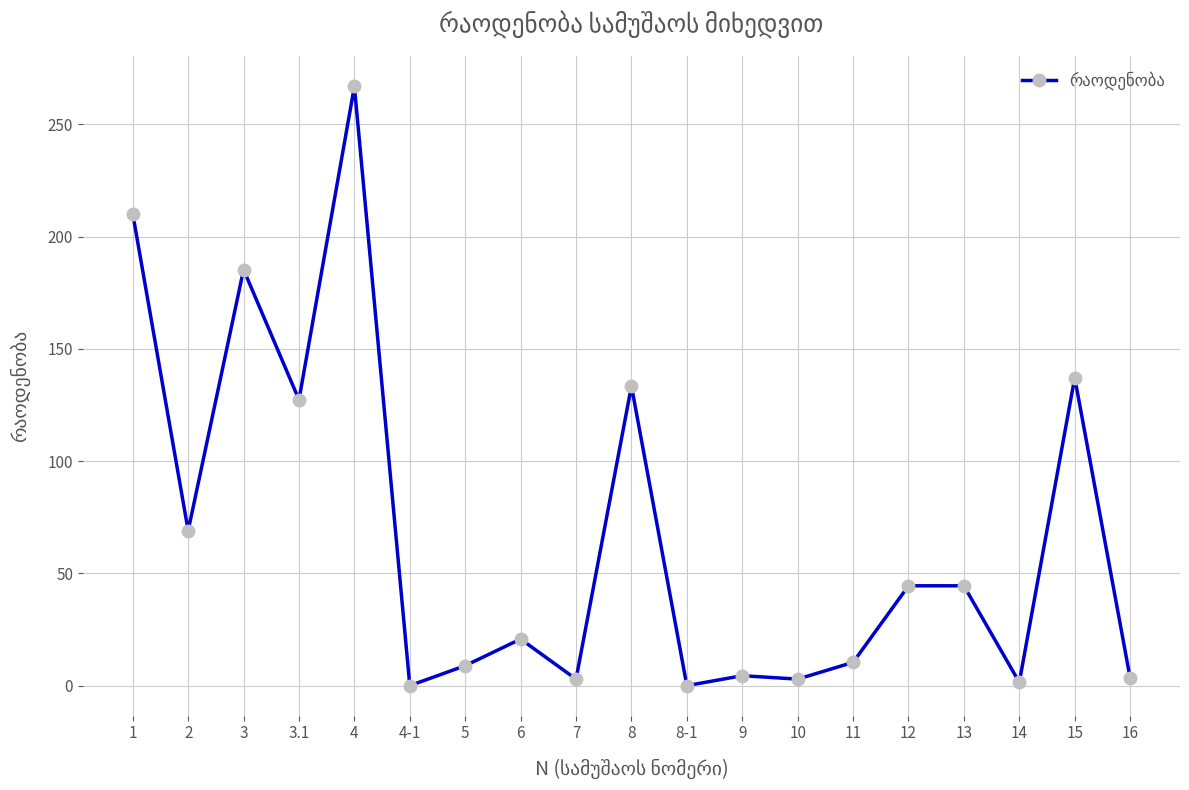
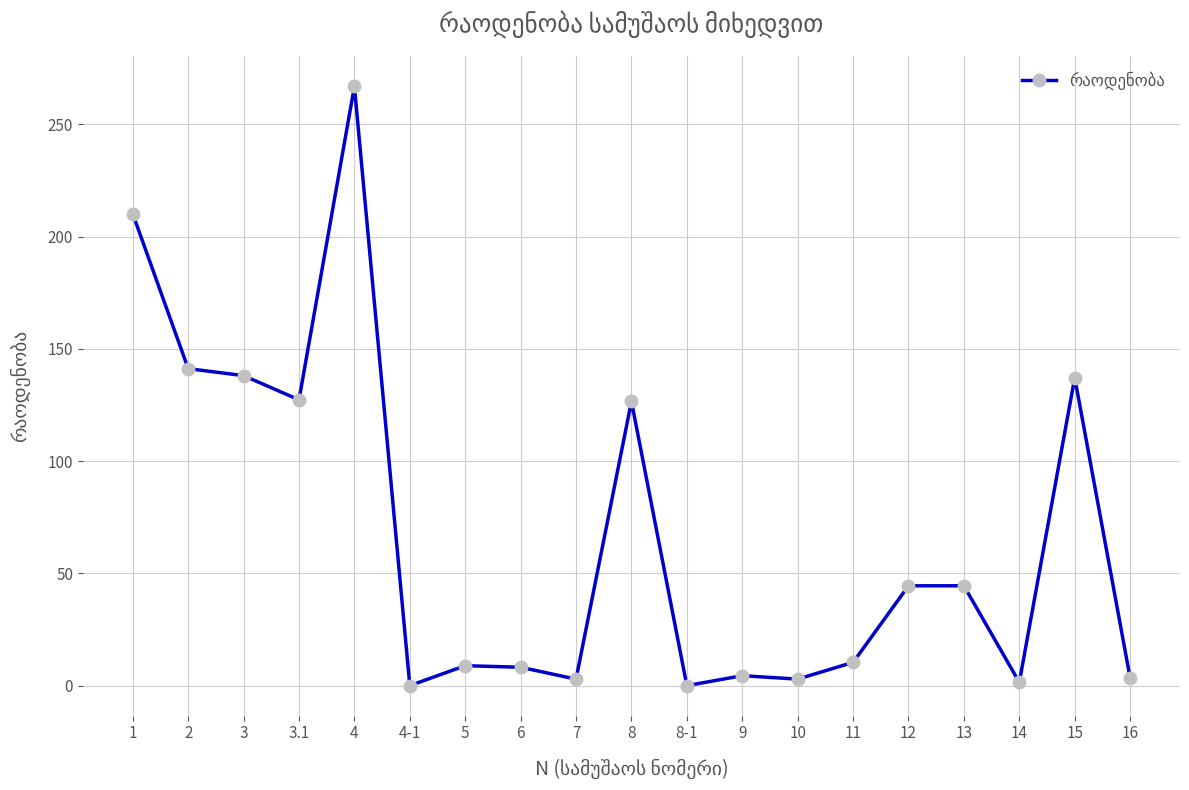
  {
    "1": 210,
-   "2": 69,
-   "3": 185,
+   "2": 141,
+   "3": 138,
    "3.1": 127,
    "4": 267,
    "4-1": 0,
    "5": 9,
-   "6": 21,
+   "6": 8,
    "7": 3,
-   "8": 133,
+   "8": 127,
    "8-1": 0,
    "9": 4,
    "10": 3,
    "11": 10,
    "12": 44,
    "13": 44,
    "14": 1,
    "15": 137,
    "16": 3
  }
